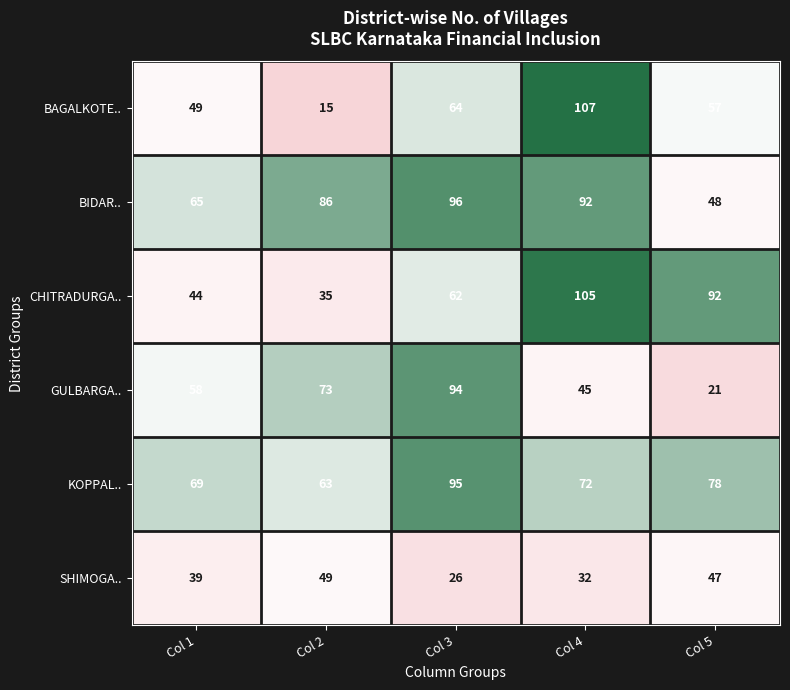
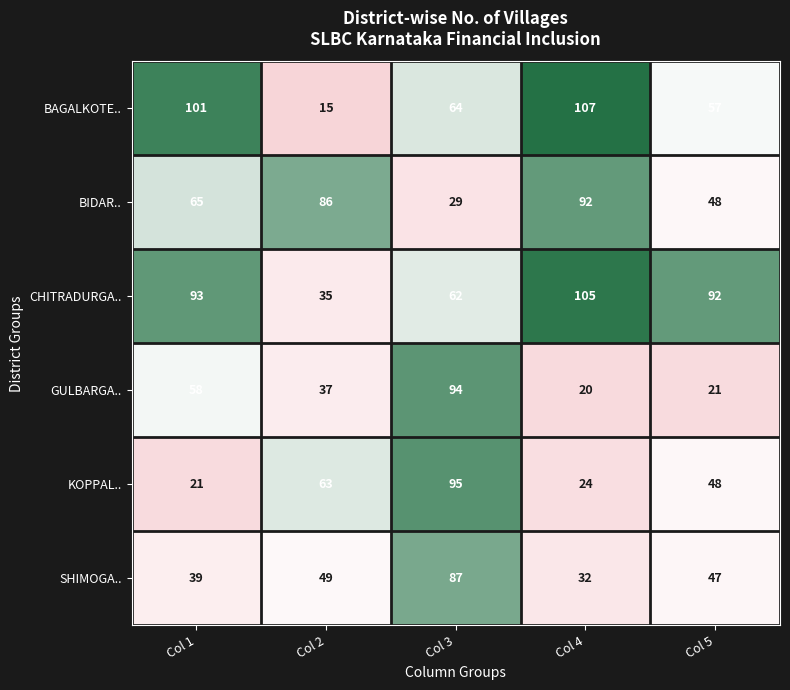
  {
    "BAGALKOTE..": {
-     "Col 1": 49,
+     "Col 1": 101,
      "Col 2": 15,
      "Col 4": 107
    },
    "BIDAR..": {
      "Col 2": 86,
-     "Col 3": 96,
+     "Col 3": 29,
      "Col 4": 92,
      "Col 5": 48
    },
    "CHITRADURGA..": {
-     "Col 1": 44,
+     "Col 1": 93,
      "Col 2": 35,
      "Col 4": 105,
      "Col 5": 92
    },
    "GULBARGA..": {
-     "Col 2": 73,
+     "Col 2": 37,
      "Col 3": 94,
-     "Col 4": 45,
+     "Col 4": 20,
      "Col 5": 21
    },
    "KOPPAL..": {
-     "Col 1": 69,
+     "Col 1": 21,
      "Col 3": 95,
-     "Col 4": 72,
-     "Col 5": 78
+     "Col 4": 24,
+     "Col 5": 48
    },
    "SHIMOGA..": {
      "Col 1": 39,
      "Col 2": 49,
-     "Col 3": 26,
+     "Col 3": 87,
      "Col 4": 32,
      "Col 5": 47
    }
  }
